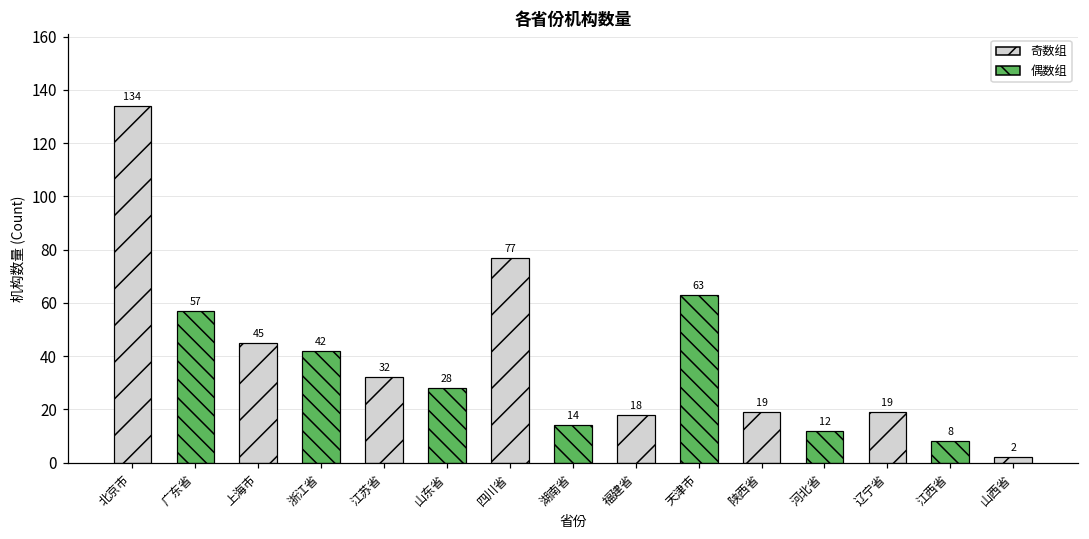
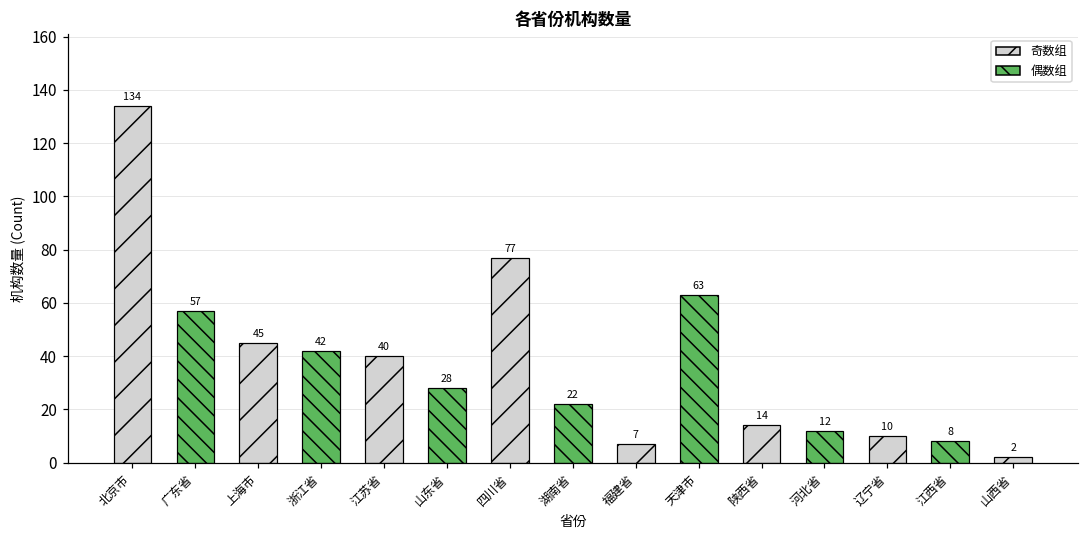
  {
    "北京市": 134,
    "广东省": 57,
    "上海市": 45,
    "浙江省": 42,
-   "江苏省": 32,
+   "江苏省": 40,
    "山东省": 28,
    "四川省": 77,
-   "湖南省": 14,
-   "福建省": 18,
+   "湖南省": 22,
+   "福建省": 7,
    "天津市": 63,
-   "陕西省": 19,
+   "陕西省": 14,
    "河北省": 12,
-   "辽宁省": 19,
+   "辽宁省": 10,
    "江西省": 8,
    "山西省": 2
  }
